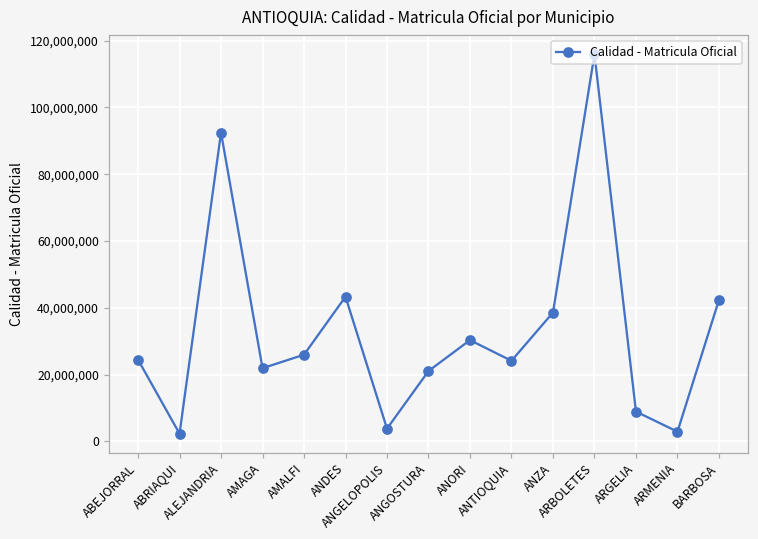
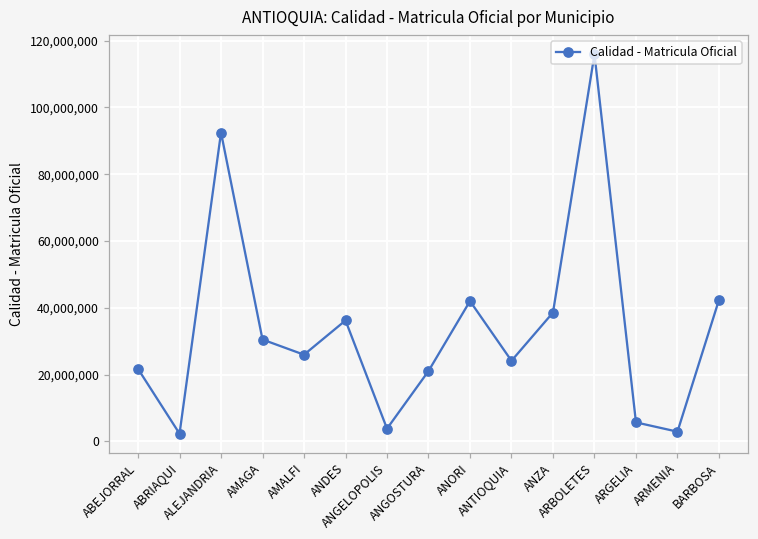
  {
-   "ABEJORRAL": "24,000,000",
+   "ABEJORRAL": "22,000,000",
    "ABRIAQUI": "2,000,000",
    "ALEJANDRIA": "92,000,000",
-   "AMAGA": "22,000,000",
+   "AMAGA": "30,000,000",
    "AMALFI": "26,000,000",
-   "ANDES": "43,000,000",
+   "ANDES": "36,000,000",
    "ANGELOPOLIS": "4,000,000",
    "ANGOSTURA": "21,000,000",
-   "ANORI": "30,000,000",
+   "ANORI": "42,000,000",
    "ANTIOQUIA": "24,000,000",
    "ANZA": "39,000,000",
-   "ARGELIA": "9,000,000",
+   "ARGELIA": "6,000,000",
    "ARMENIA": "3,000,000",
    "BARBOSA": "42,000,000"
  }
